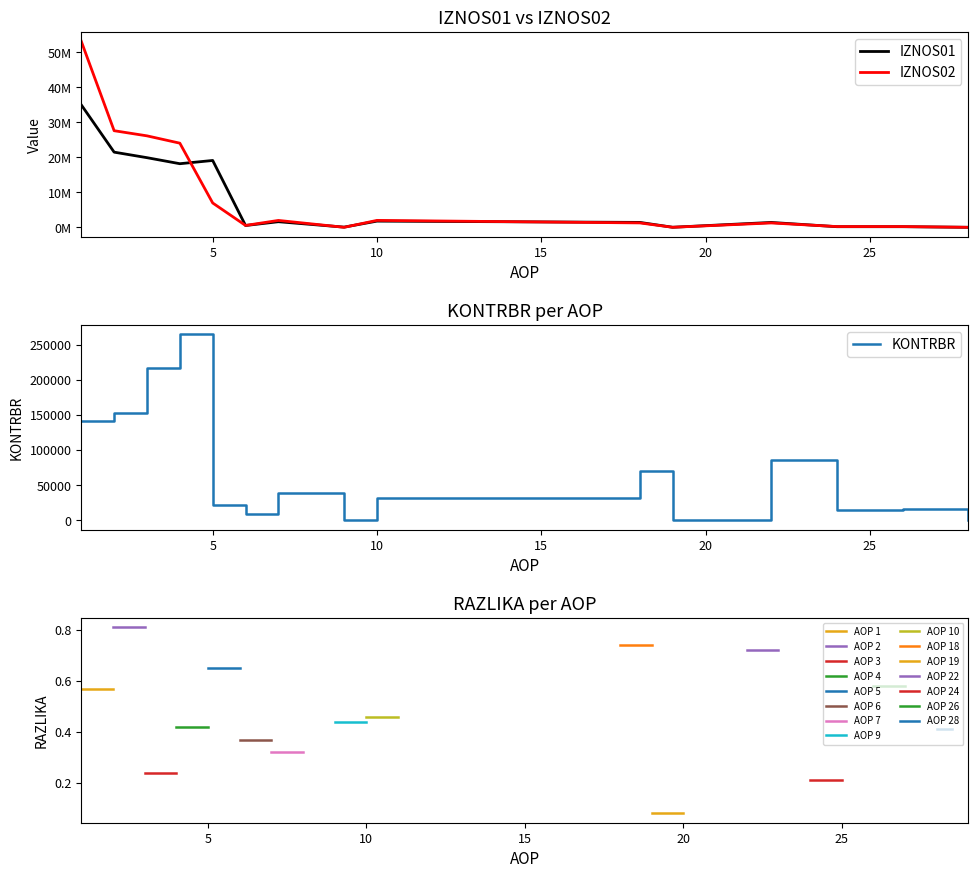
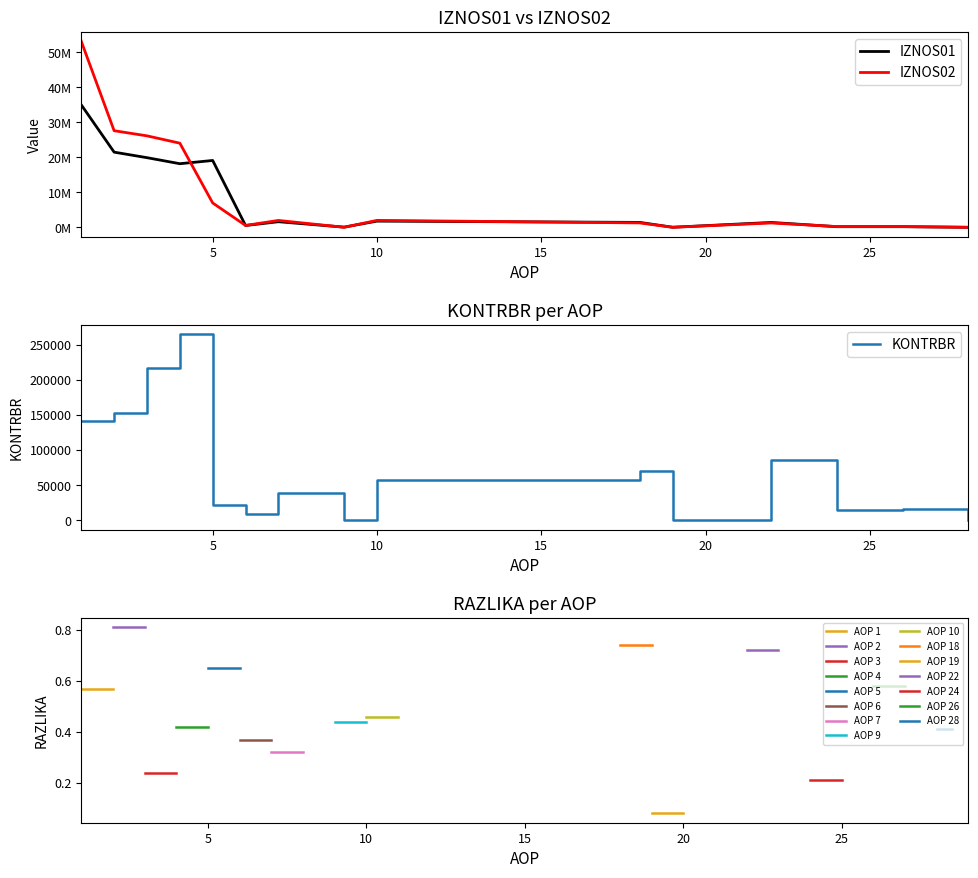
  {
    "IZNOS01 vs IZNOS02": {
      "IZNOS01": {
        "5": 19000000
      },
      "IZNOS02": {
        "5": 7000000
      }
    },
    "KONTRBR per AOP": {
      "5": 20000,
-     "10": 30000
+     "10": 60000
    },
    "RAZLIKA per AOP": {
      "AOP 9": {
        "10": 0.44
      }
    }
  }
